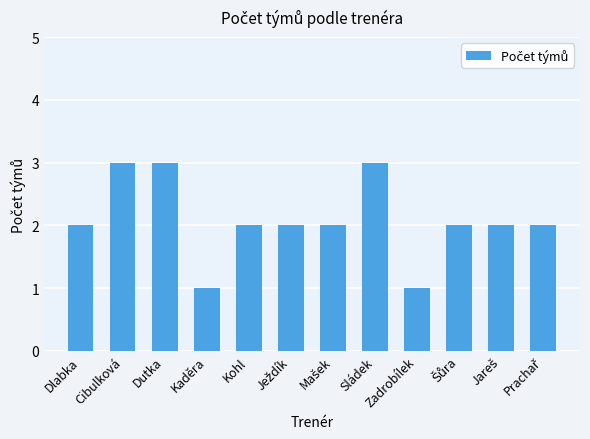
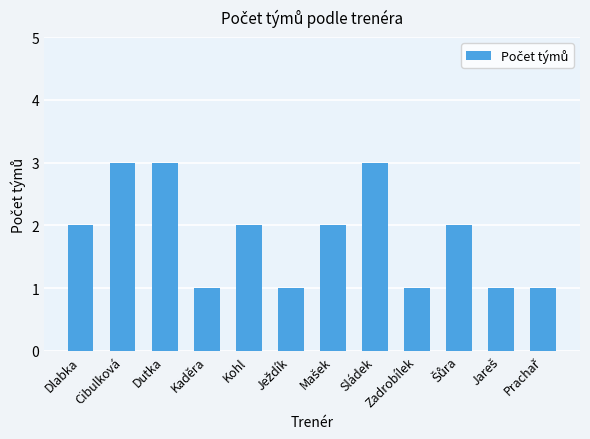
  {
    "Dlabka": 2,
    "Cibulková": 3,
    "Dutka": 3,
    "Kaděra": 1,
    "Kohl": 2,
-   "Ježdík": 2,
+   "Ježdík": 1,
    "Mašek": 2,
    "Sládek": 3,
    "Zadrobílek": 1,
    "Šůra": 2,
-   "Jareš": 2,
-   "Prachař": 2
+   "Jareš": 1,
+   "Prachař": 1
  }
